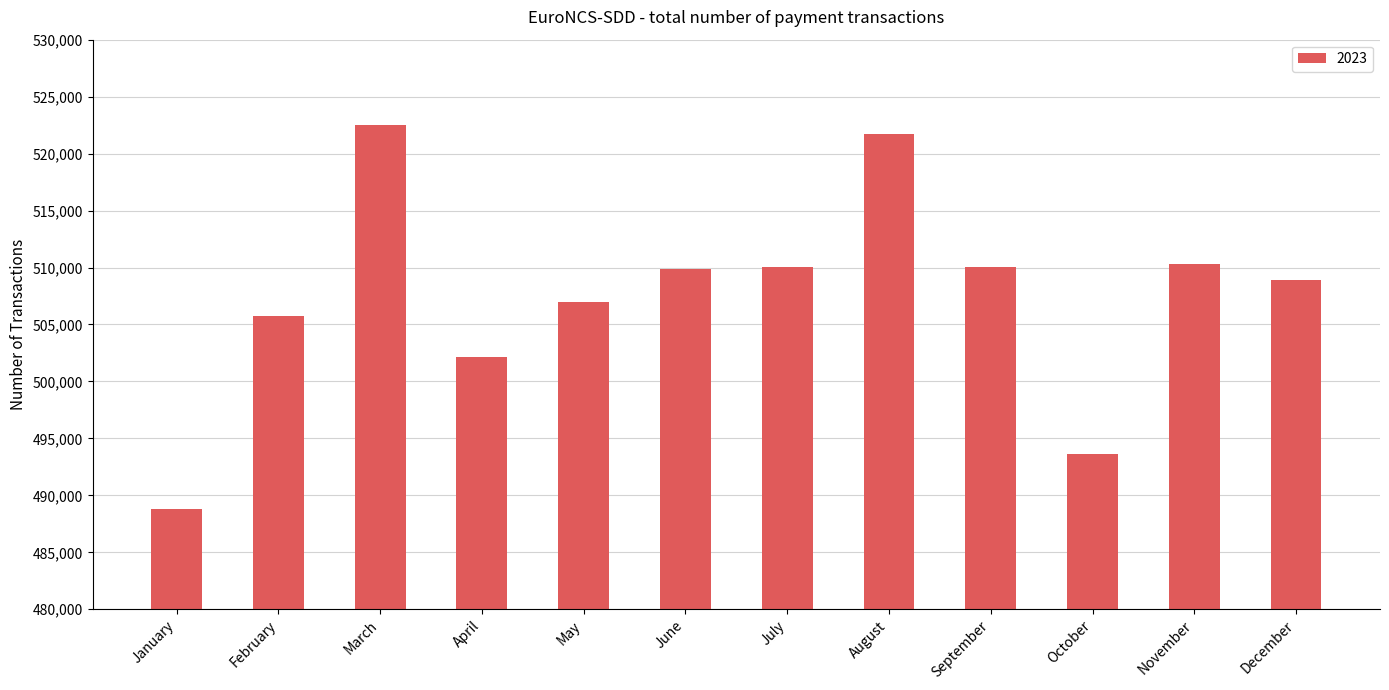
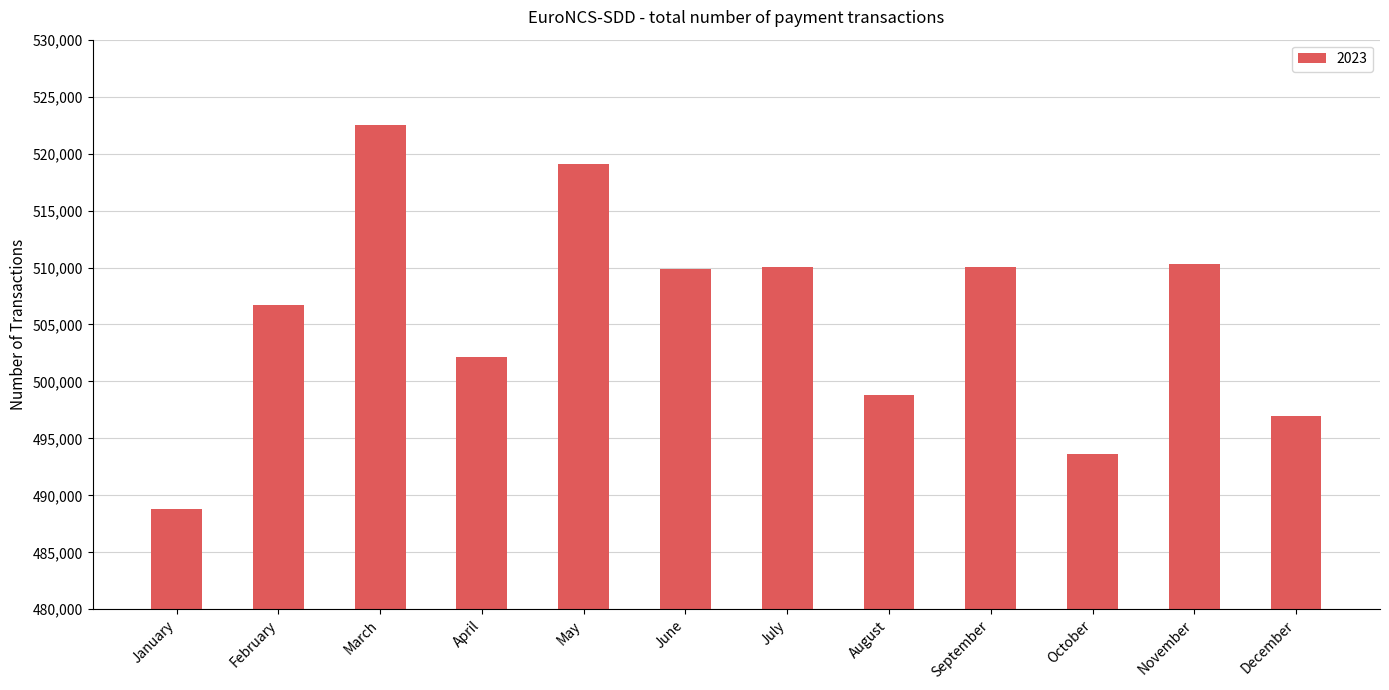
  {
    "January": "488,800",
-   "February": "505,700",
+   "February": "506,700",
    "March": "522,500",
    "April": "502,100",
-   "May": "507,000",
+   "May": "519,100",
    "June": "509,800",
    "July": "510,000",
-   "August": "521,800",
+   "August": "498,800",
    "September": "510,100",
    "October": "493,600",
    "November": "510,300",
-   "December": "508,900"
+   "December": "496,900"
  }
